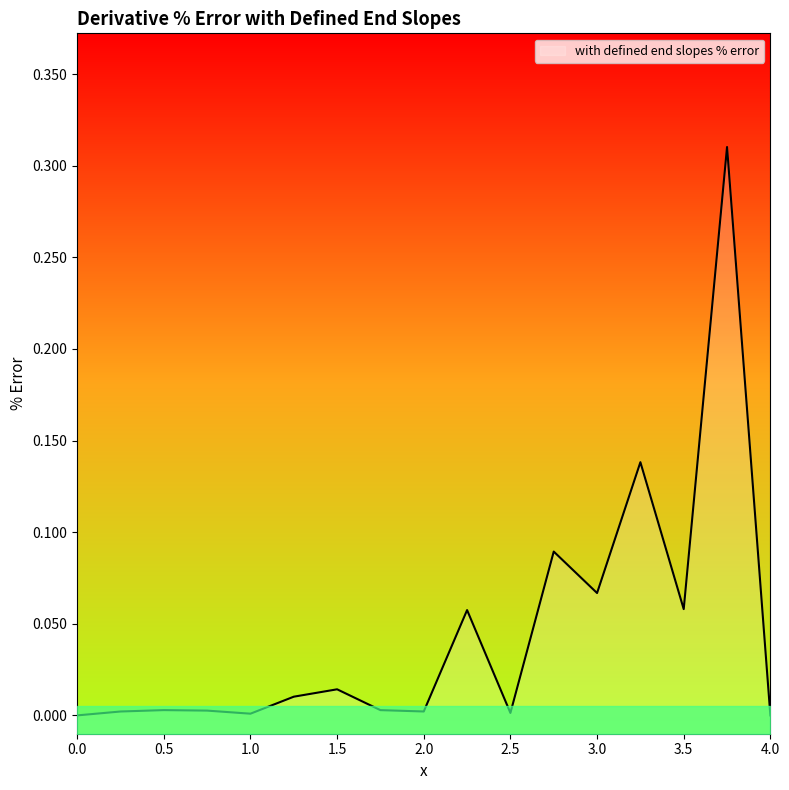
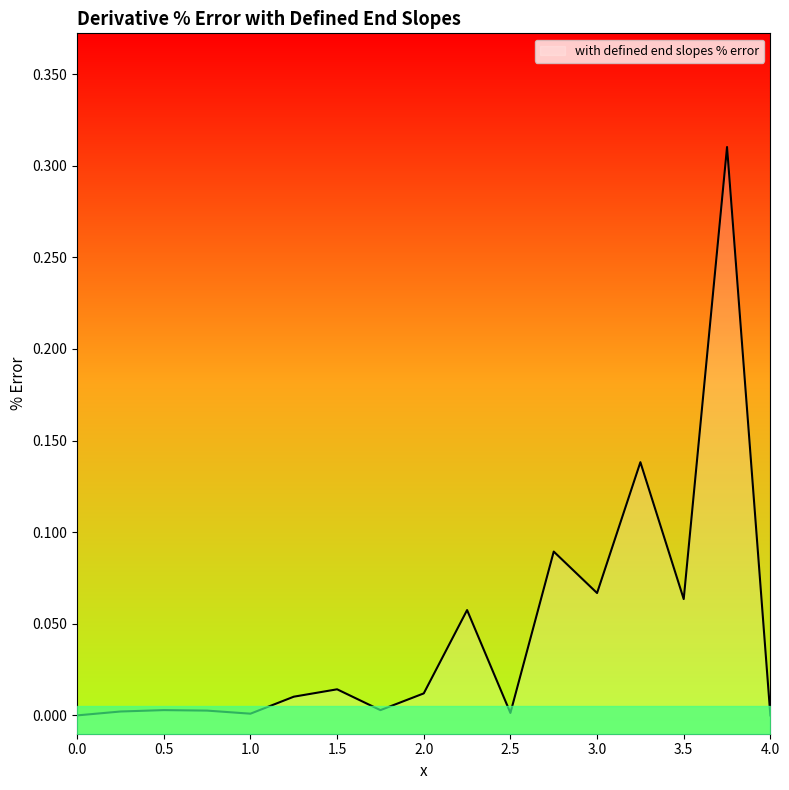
  {
    "with defined end slopes % error": {
      "0.0": 0.000,
      "0.5": 0.003,
      "1.0": 0.001,
      "1.5": 0.014,
-     "2.0": 0.002,
+     "2.0": 0.012,
      "2.5": 0.001,
      "3.0": 0.067,
-     "3.5": 0.058,
+     "3.5": 0.063,
      "4.0": 0.000
    }
  }
